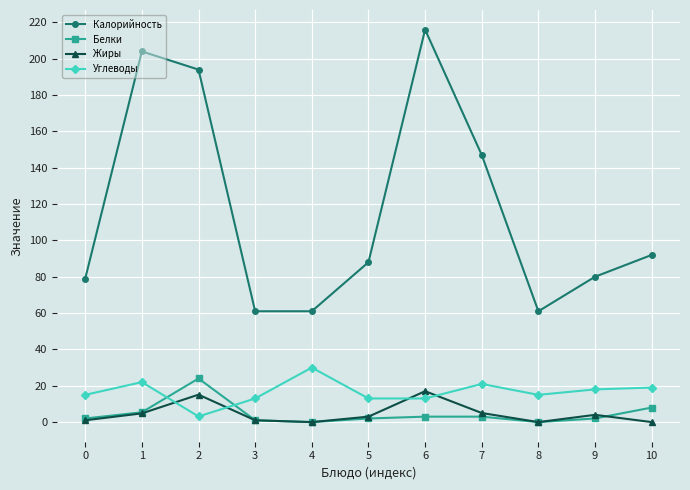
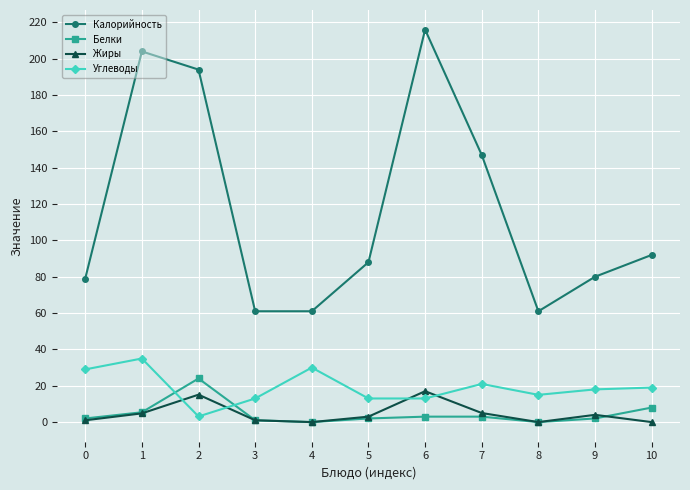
  {
    "Белки": {
      "2": 24,
      "6": 3,
      "7": 3,
      "9": 2,
      "10": 8
    },
    "Углеводы": {
-     "0": 15,
-     "1": 22,
+     "0": 29,
+     "1": 35,
      "2": 3,
      "3": 13,
      "4": 30,
      "5": 13,
      "6": 13,
      "7": 21,
      "8": 15,
      "9": 18,
      "10": 19
    }
  }
